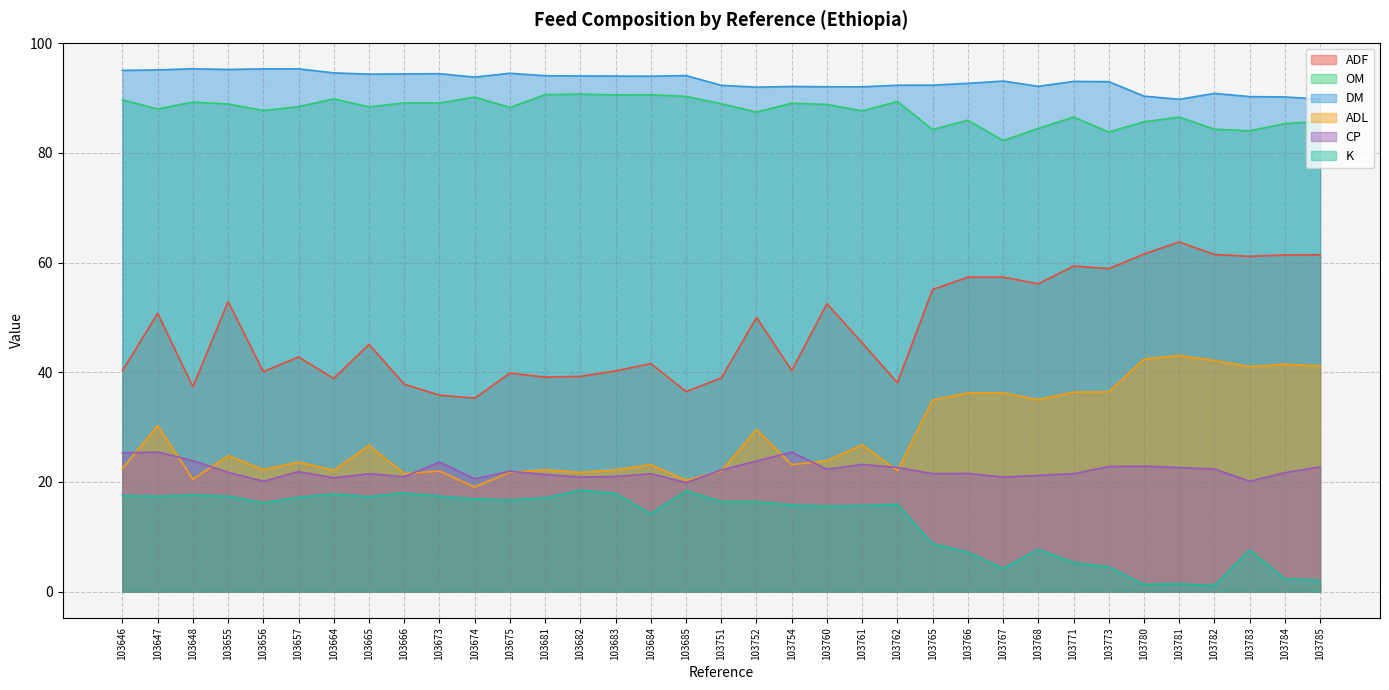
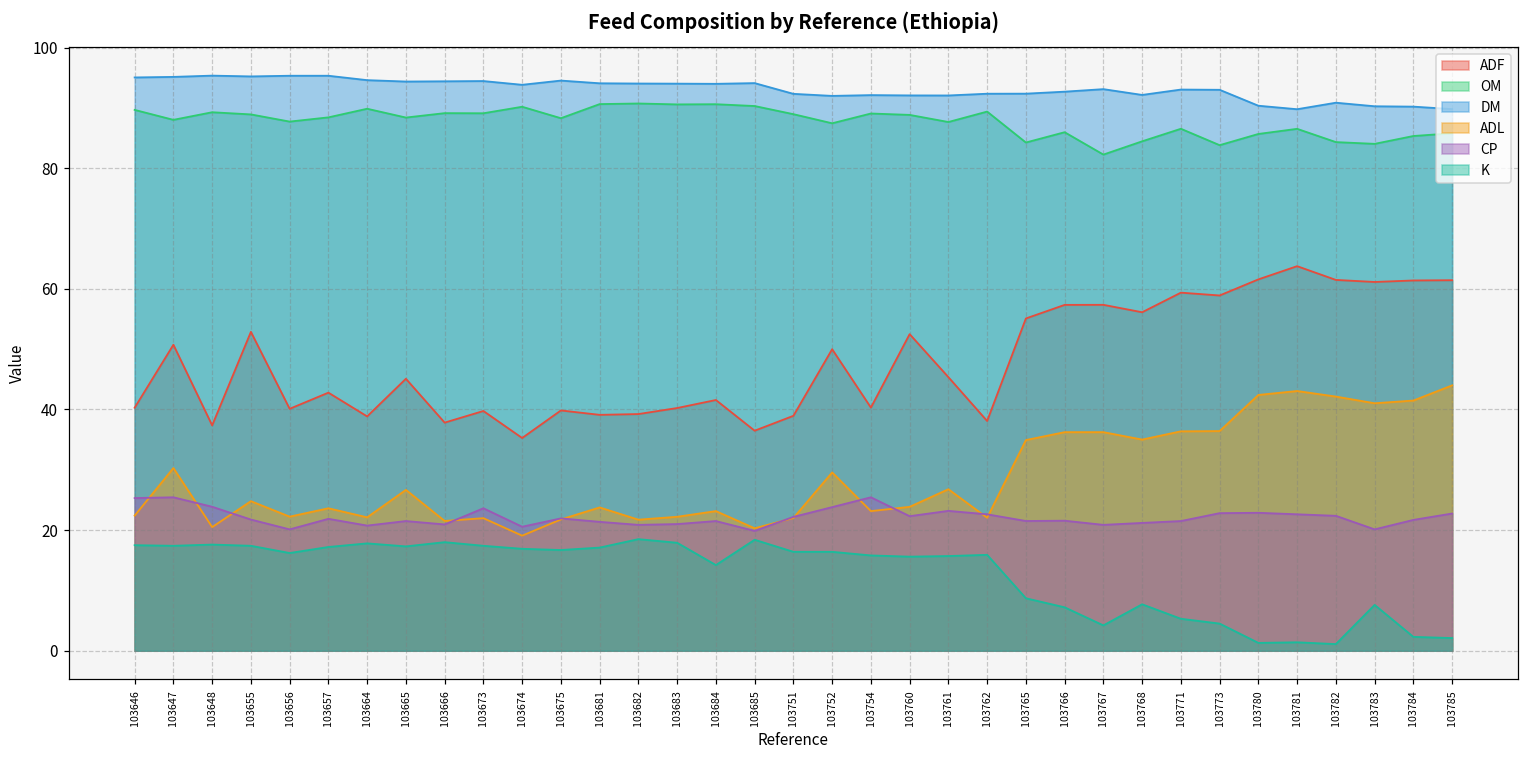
  {
    "ADF": {
      "103646": 40,
      "103647": 51,
      "103648": 37,
      "103655": 53,
      "103656": 40,
      "103657": 43,
      "103664": 39,
      "103665": 45,
      "103666": 38,
-     "103673": 36,
+     "103673": 40,
      "103674": 35,
      "103675": 40,
      "103681": 39,
      "103682": 39,
      "103683": 40,
      "103684": 42,
      "103685": 36,
      "103751": 39,
      "103752": 50,
      "103754": 40,
      "103760": 52,
      "103761": 45,
      "103762": 38,
      "103765": 55,
      "103766": 57,
      "103767": 57,
      "103768": 56,
      "103771": 59,
      "103773": 59,
      "103780": 62,
      "103781": 64,
      "103782": 61,
      "103783": 61,
      "103784": 61,
      "103785": 61
    },
    "ADL": {
      "103646": 22,
      "103647": 30,
      "103648": 21,
      "103655": 25,
      "103656": 22,
      "103657": 24,
      "103664": 22,
      "103665": 27,
      "103666": 22,
      "103673": 22,
      "103674": 19,
-     "103681": 22,
+     "103681": 24,
      "103682": 22,
      "103683": 22,
      "103684": 23,
      "103752": 30,
      "103754": 23,
      "103760": 24,
      "103761": 27,
      "103762": 22,
      "103765": 35,
      "103766": 36,
      "103767": 36,
      "103768": 35,
      "103771": 36,
      "103773": 36,
      "103780": 42,
      "103781": 43,
      "103782": 42,
      "103783": 41,
      "103784": 41,
-     "103785": 41
+     "103785": 44
    },
    "CP": {
      "103646": 25,
      "103647": 25,
      "103648": 24,
      "103655": 22,
      "103656": 20,
      "103657": 22,
      "103664": 21,
      "103665": 22,
      "103666": 21,
      "103673": 24,
      "103674": 21,
      "103681": 21,
      "103682": 21,
      "103683": 21,
      "103684": 22,
      "103752": 24,
      "103754": 25,
      "103760": 22,
      "103761": 23,
      "103762": 23,
      "103765": 22,
      "103766": 22,
      "103767": 21,
      "103768": 21,
      "103771": 22,
      "103773": 23,
      "103780": 23,
      "103781": 23,
      "103782": 22,
      "103783": 20,
      "103784": 22,
      "103785": 23
    }
  }
